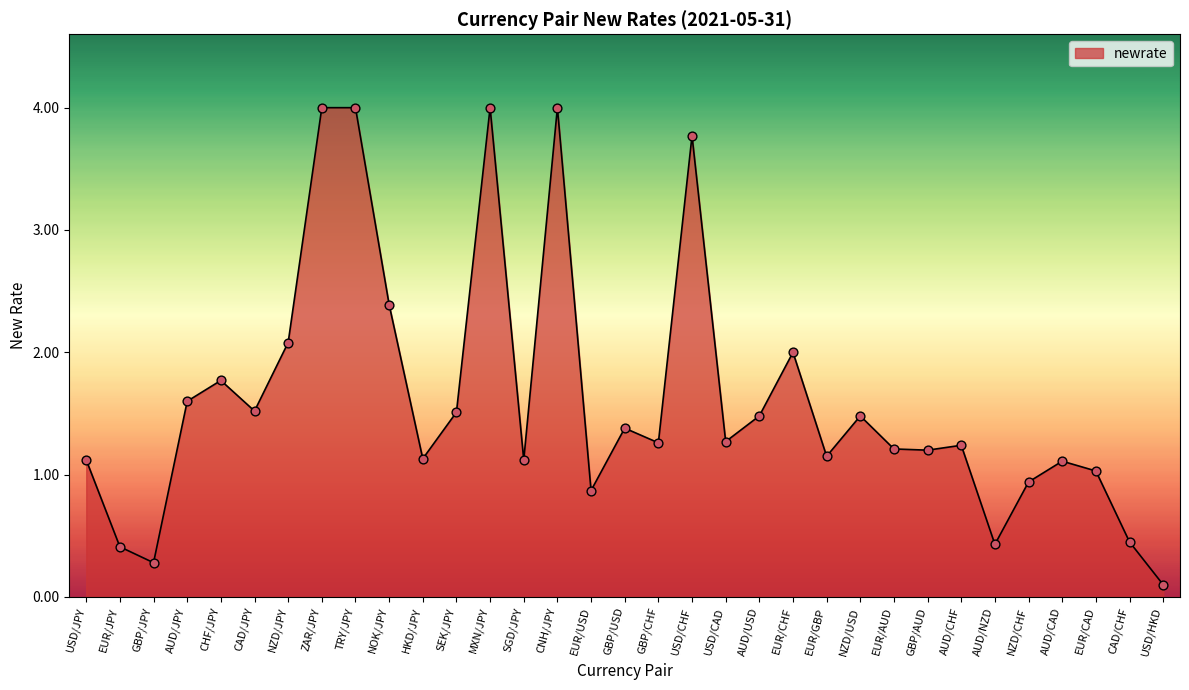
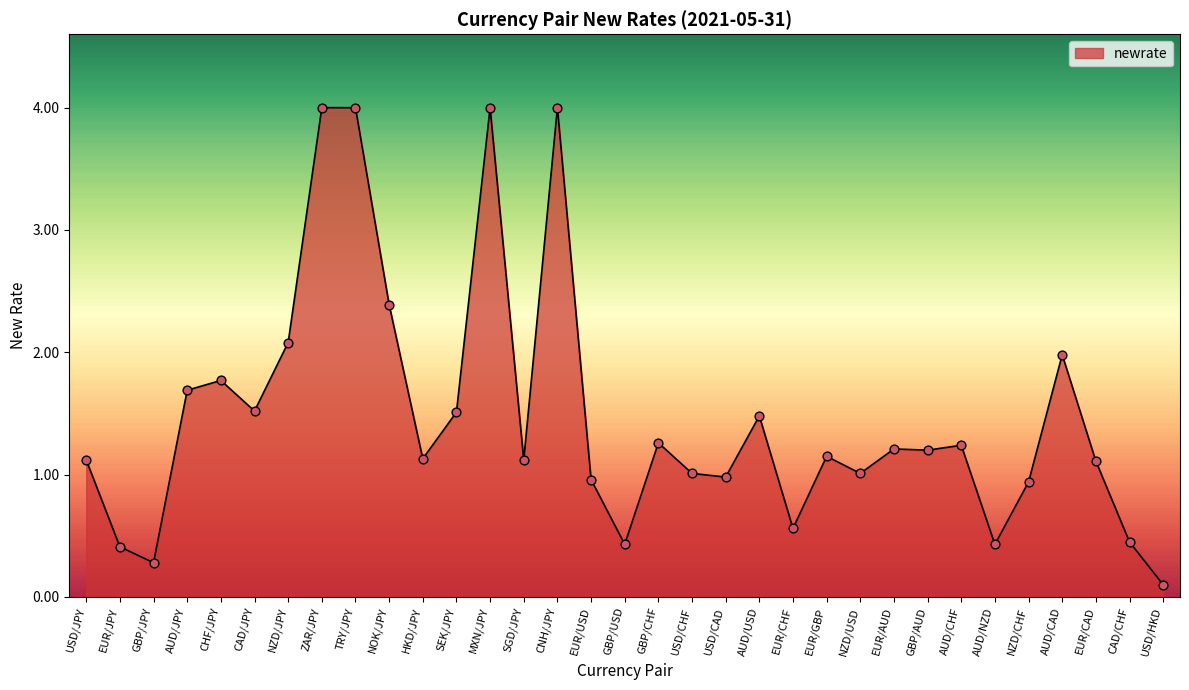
  {
    "USD/JPY": 1.12,
    "EUR/JPY": 0.41,
    "GBP/JPY": 0.28,
-   "AUD/JPY": 1.60,
+   "AUD/JPY": 1.69,
    "CHF/JPY": 1.77,
    "CAD/JPY": 1.52,
    "NZD/JPY": 2.08,
    "ZAR/JPY": 4.00,
    "TRY/JPY": 4.00,
    "NOK/JPY": 2.39,
    "HKD/JPY": 1.13,
    "SEK/JPY": 1.51,
    "MXN/JPY": 4.00,
    "SGD/JPY": 1.12,
    "CNH/JPY": 4.00,
-   "EUR/USD": 0.87,
-   "GBP/USD": 1.38,
+   "EUR/USD": 0.96,
+   "GBP/USD": 0.43,
    "GBP/CHF": 1.26,
-   "USD/CHF": 3.77,
-   "USD/CAD": 1.27,
+   "USD/CHF": 1.01,
+   "USD/CAD": 0.98,
    "AUD/USD": 1.48,
-   "EUR/CHF": 2.00,
+   "EUR/CHF": 0.56,
    "EUR/GBP": 1.15,
-   "NZD/USD": 1.48,
+   "NZD/USD": 1.01,
    "EUR/AUD": 1.21,
    "GBP/AUD": 1.20,
    "AUD/CHF": 1.24,
    "AUD/NZD": 0.43,
    "NZD/CHF": 0.94,
-   "AUD/CAD": 1.11,
-   "EUR/CAD": 1.03,
+   "AUD/CAD": 1.98,
+   "EUR/CAD": 1.11,
    "CAD/CHF": 0.45,
    "USD/HKD": 0.10
  }
